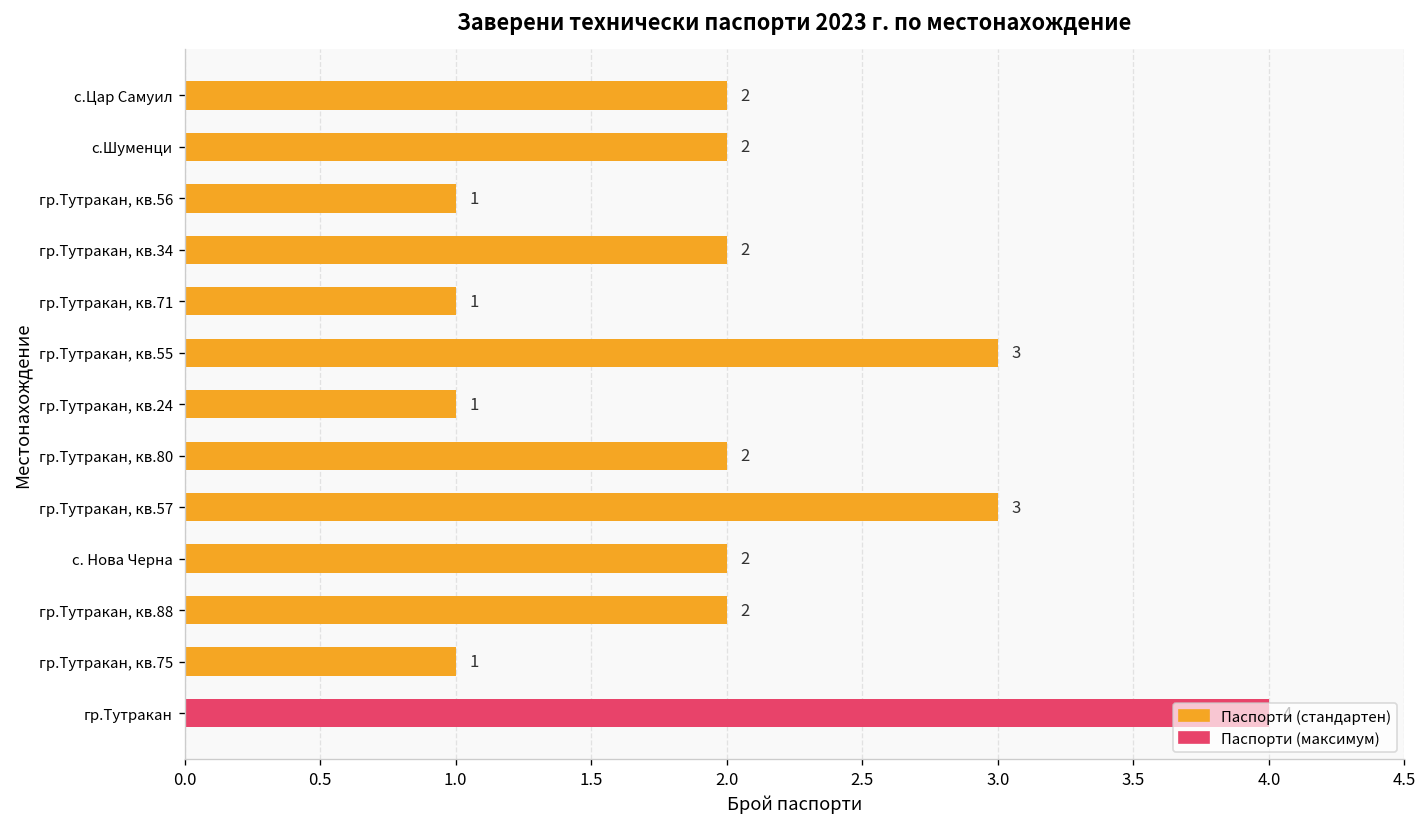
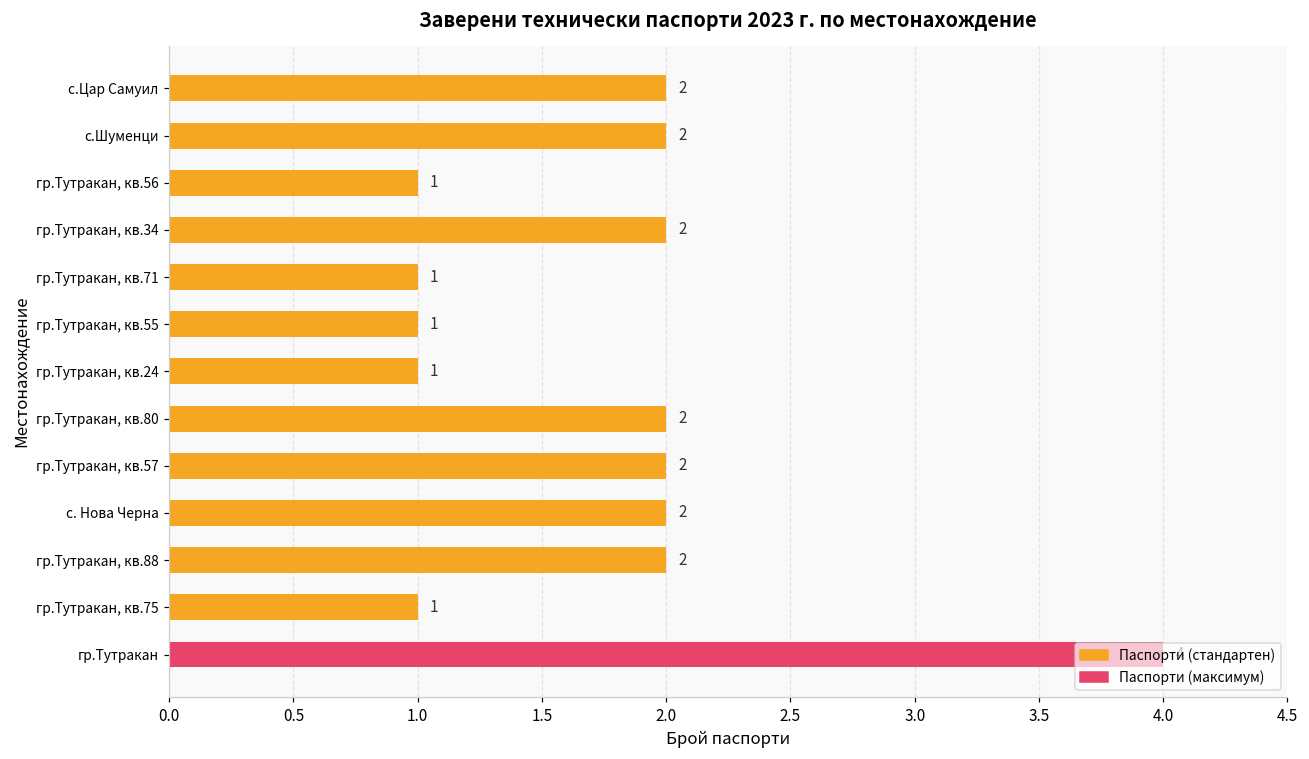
  {
    "с.Цар Самуил": 2,
    "с.Шуменци": 2,
    "гр.Тутракан, кв.56": 1,
    "гр.Тутракан, кв.34": 2,
    "гр.Тутракан, кв.71": 1,
-   "гр.Тутракан, кв.55": 3,
+   "гр.Тутракан, кв.55": 1,
    "гр.Тутракан, кв.24": 1,
    "гр.Тутракан, кв.80": 2,
-   "гр.Тутракан, кв.57": 3,
+   "гр.Тутракан, кв.57": 2,
    "с. Нова Черна": 2,
    "гр.Тутракан, кв.88": 2,
    "гр.Тутракан, кв.75": 1
  }
